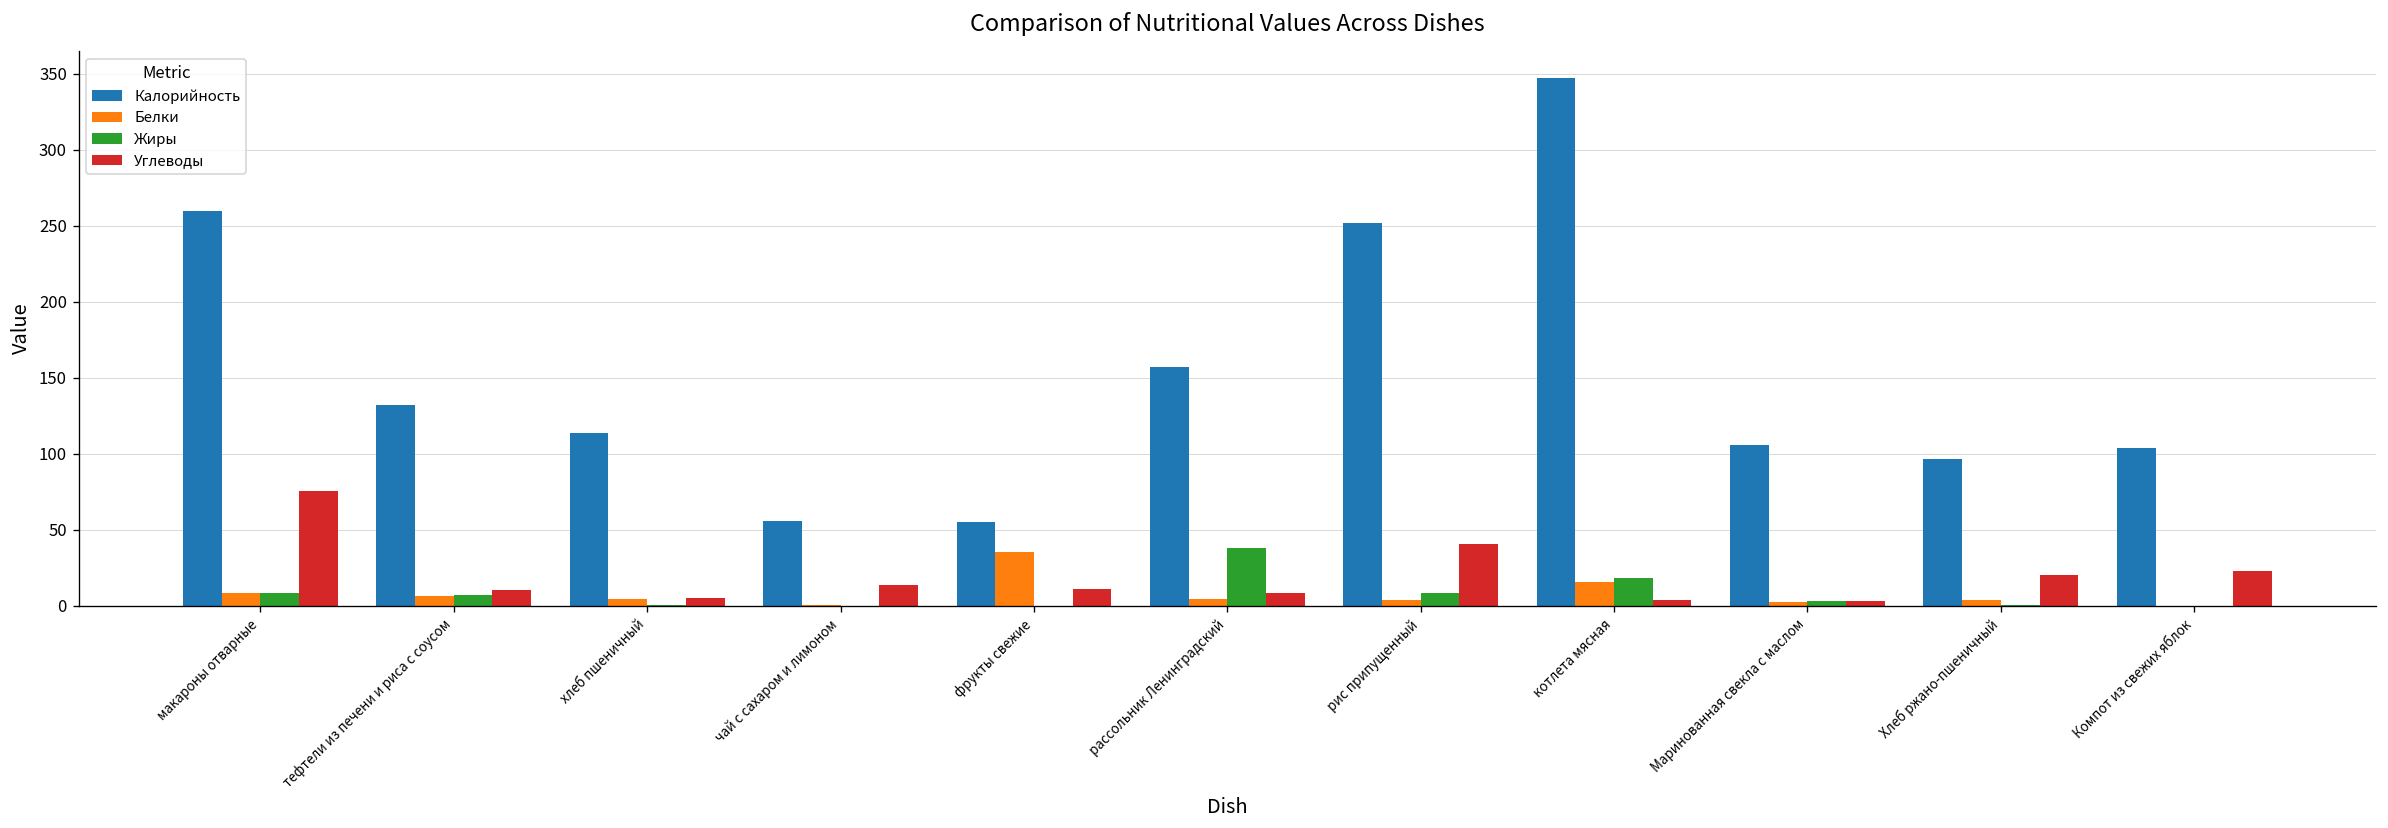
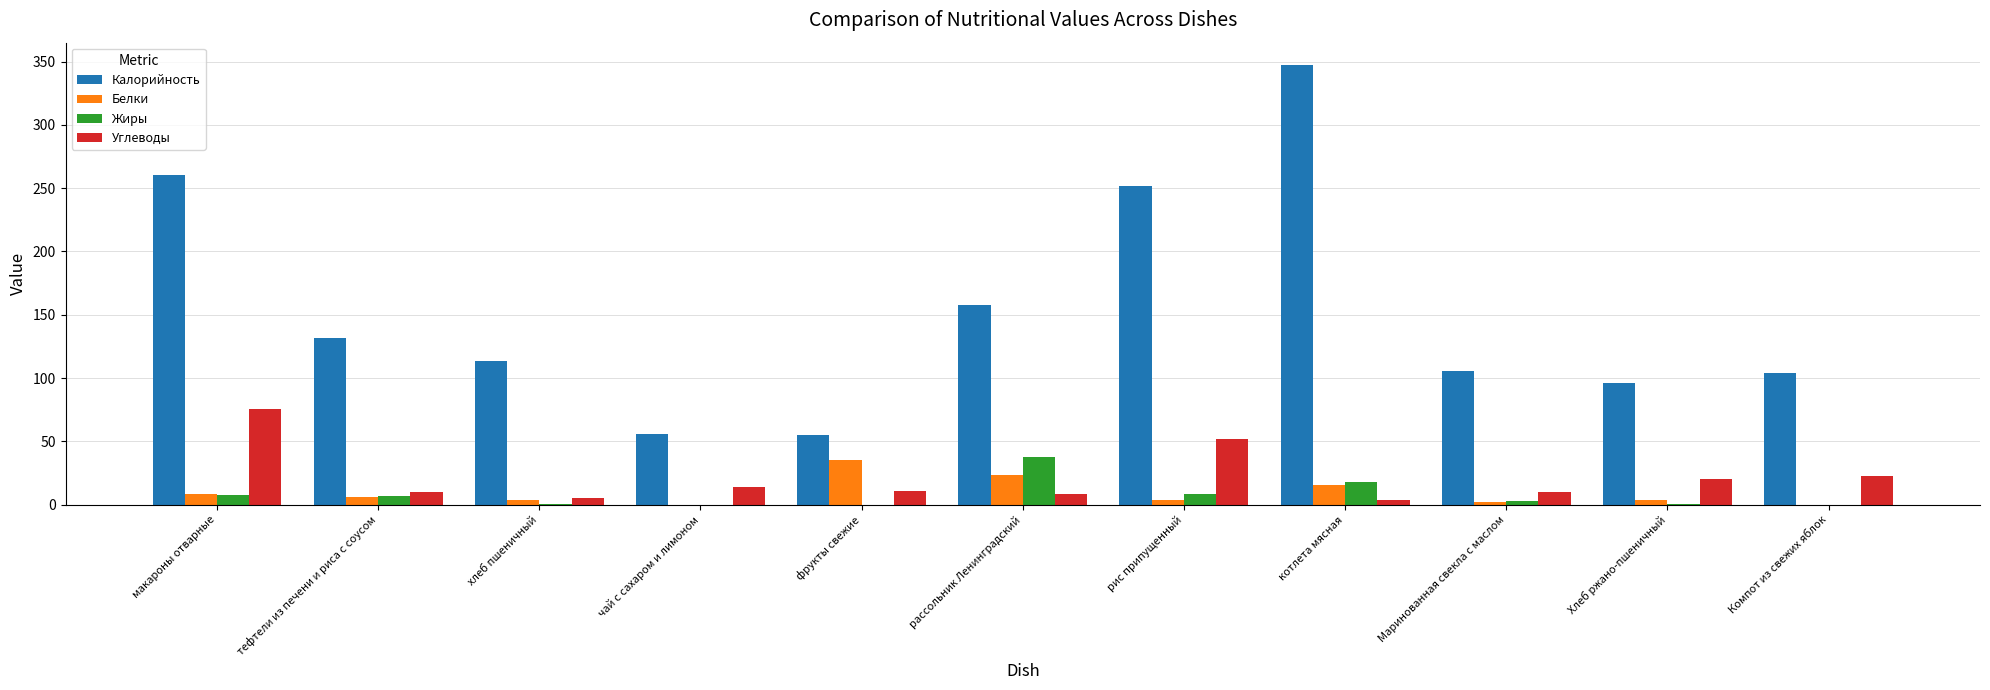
  {
    "Калорийность": {
      "макароны отварные": 260,
      "тефтели из печени и риса с соусом": 132,
      "хлеб пшеничный": 114,
      "чай с сахаром и лимоном": 56,
      "фрукты свежие": 55,
      "рассольник Ленинградский": 157,
      "рис припущенный": 252,
      "котлета мясная": 348,
      "Маринованная свекла с маслом": 106,
      "Хлеб ржано-пшеничный": 97,
      "Компот из свежих яблок": 104
    },
    "Белки": {
      "макароны отварные": 9,
      "тефтели из печени и риса с соусом": 6,
      "хлеб пшеничный": 4,
      "фрукты свежие": 36,
-     "рассольник Ленинградский": 4,
+     "рассольник Ленинградский": 24,
      "рис припущенный": 4,
      "котлета мясная": 16,
      "Маринованная свекла с маслом": 3,
      "Хлеб ржано-пшеничный": 4
    },
    "Жиры": {
      "макароны отварные": 8,
      "тефтели из печени и риса с соусом": 7,
      "чай с сахаром и лимоном": 0,
      "фрукты свежие": 0,
      "рассольник Ленинградский": 38,
      "рис припущенный": 9,
      "котлета мясная": 18,
      "Маринованная свекла с маслом": 3,
      "Компот из свежих яблок": 0
    },
    "Углеводы": {
      "макароны отварные": 76,
      "тефтели из печени и риса с соусом": 10,
      "хлеб пшеничный": 5,
      "чай с сахаром и лимоном": 14,
      "фрукты свежие": 11,
      "рассольник Ленинградский": 8,
-     "рис припущенный": 41,
+     "рис припущенный": 52,
      "котлета мясная": 4,
-     "Маринованная свекла с маслом": 3,
+     "Маринованная свекла с маслом": 10,
      "Хлеб ржано-пшеничный": 21,
      "Компот из свежих яблок": 23
    }
  }
